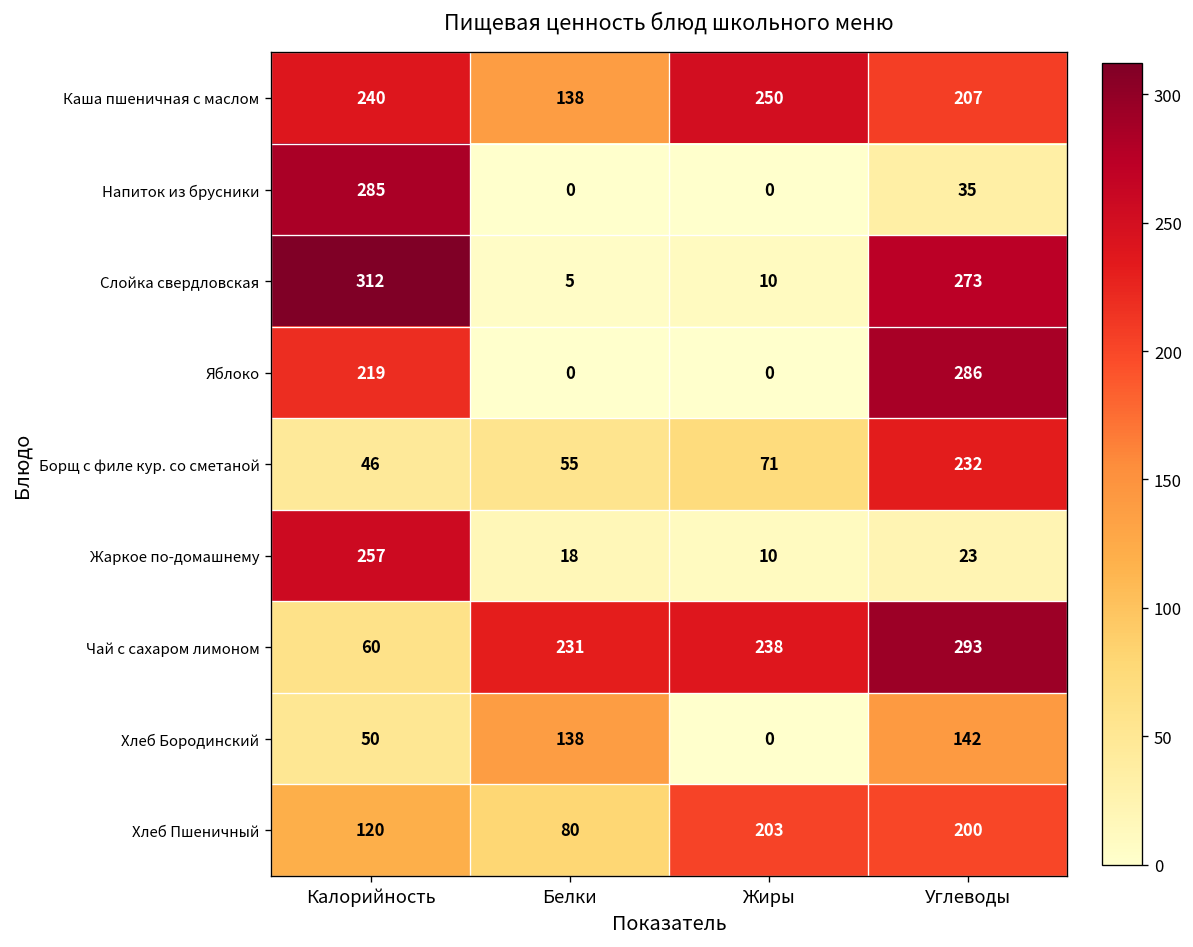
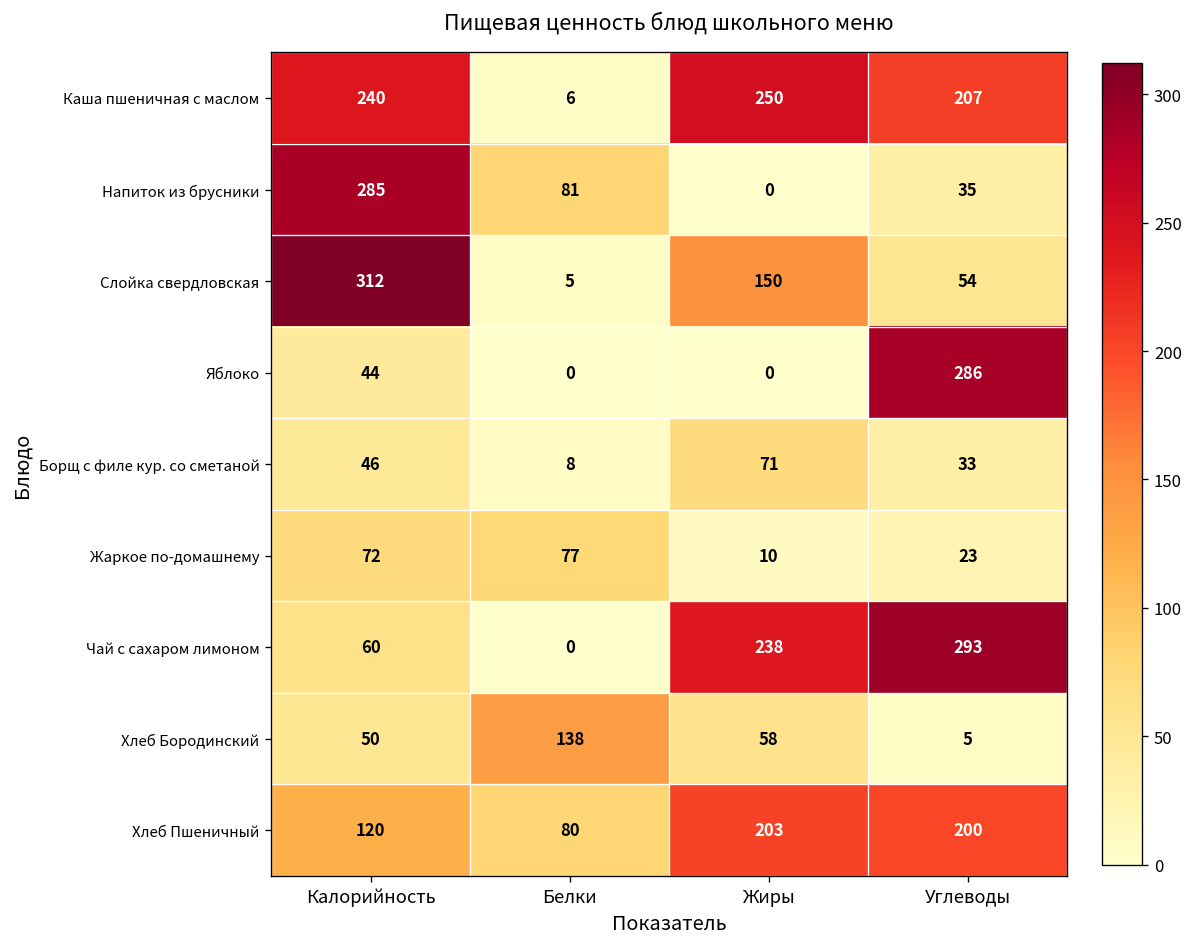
  {
    "Каша пшеничная с маслом": {
      "Калорийность": 240,
-     "Белки": 138,
+     "Белки": 6,
      "Жиры": 250,
      "Углеводы": 207
    },
    "Напиток из брусники": {
      "Калорийность": 285,
-     "Белки": 0,
+     "Белки": 81,
      "Жиры": 0,
      "Углеводы": 35
    },
    "Слойка свердловская": {
      "Калорийность": 312,
      "Белки": 5,
-     "Жиры": 10,
-     "Углеводы": 273
+     "Жиры": 150,
+     "Углеводы": 54
    },
    "Яблоко": {
-     "Калорийность": 219,
+     "Калорийность": 44,
      "Белки": 0,
      "Жиры": 0,
      "Углеводы": 286
    },
    "Борщ с филе кур. со сметаной": {
      "Калорийность": 46,
-     "Белки": 55,
+     "Белки": 8,
      "Жиры": 71,
-     "Углеводы": 232
+     "Углеводы": 33
    },
    "Жаркое по-домашнему": {
-     "Калорийность": 257,
-     "Белки": 18,
+     "Калорийность": 72,
+     "Белки": 77,
      "Жиры": 10,
      "Углеводы": 23
    },
    "Чай с сахаром лимоном": {
      "Калорийность": 60,
-     "Белки": 231,
+     "Белки": 0,
      "Жиры": 238,
      "Углеводы": 293
    },
    "Хлеб Бородинский": {
      "Калорийность": 50,
      "Белки": 138,
-     "Жиры": 0,
-     "Углеводы": 142
+     "Жиры": 58,
+     "Углеводы": 5
    },
    "Хлеб Пшеничный": {
      "Калорийность": 120,
      "Белки": 80,
      "Жиры": 203,
      "Углеводы": 200
    }
  }
